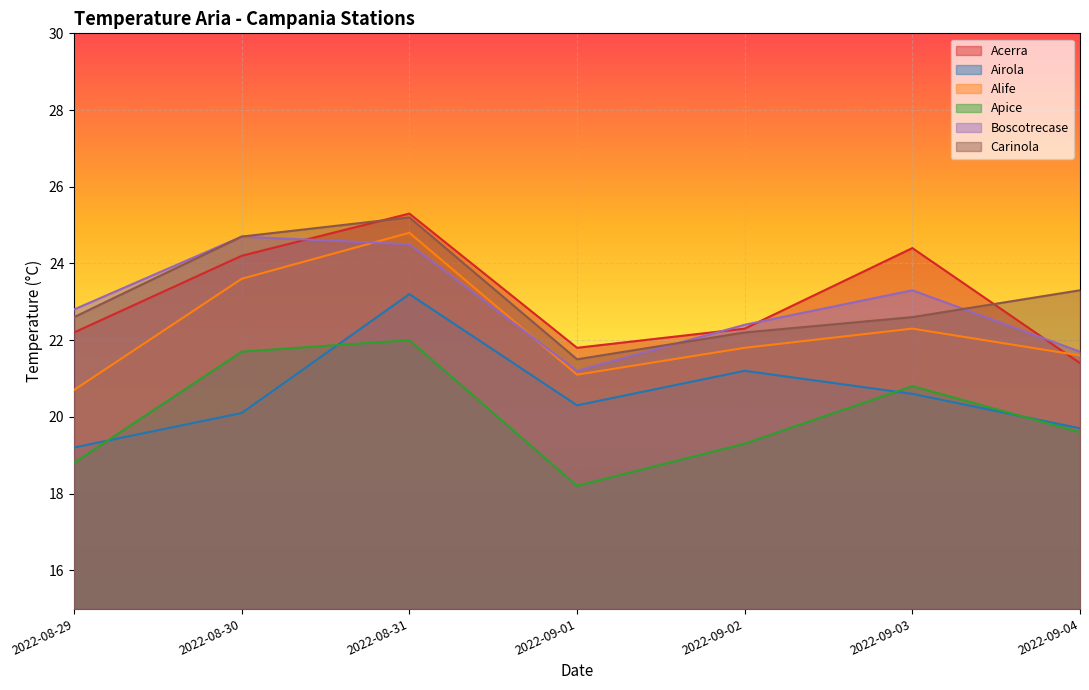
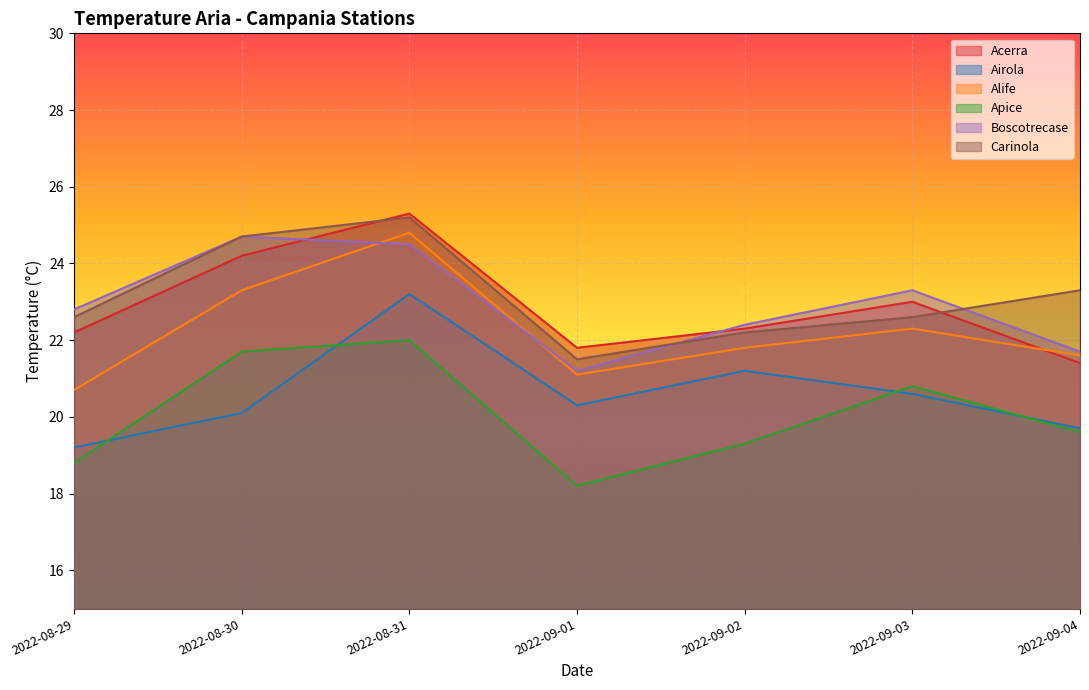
  {
    "Acerra": {
      "2022-08-29": 22.2,
      "2022-08-30": 24.2,
      "2022-08-31": 25.3,
      "2022-09-01": 21.8,
      "2022-09-02": 22.3,
-     "2022-09-03": 24.4,
+     "2022-09-03": 23.0,
      "2022-09-04": 21.4
    },
    "Airola": {
      "2022-08-29": 19.2,
      "2022-08-30": 20.1,
      "2022-08-31": 23.2,
      "2022-09-01": 20.3,
      "2022-09-02": 21.2,
      "2022-09-03": 20.6,
      "2022-09-04": 19.7
    },
    "Alife": {
      "2022-08-29": 20.7,
-     "2022-08-30": 23.6,
+     "2022-08-30": 23.3,
      "2022-08-31": 24.8,
      "2022-09-01": 21.1,
      "2022-09-02": 21.8,
      "2022-09-03": 22.3,
      "2022-09-04": 21.6
    },
    "Apice": {
      "2022-08-29": 18.8,
      "2022-08-30": 21.7,
      "2022-08-31": 22.0,
      "2022-09-01": 18.2,
      "2022-09-02": 19.3,
      "2022-09-03": 20.8,
      "2022-09-04": 19.6
    },
    "Boscotrecase": {
      "2022-08-29": 22.8,
      "2022-08-31": 24.5,
      "2022-09-01": 21.2,
      "2022-09-02": 22.4,
      "2022-09-03": 23.3,
      "2022-09-04": 21.7
    },
    "Carinola": {
      "2022-08-29": 22.6,
      "2022-08-31": 25.2,
      "2022-09-01": 21.5,
      "2022-09-02": 22.2,
      "2022-09-03": 22.6,
      "2022-09-04": 23.3
    }
  }
